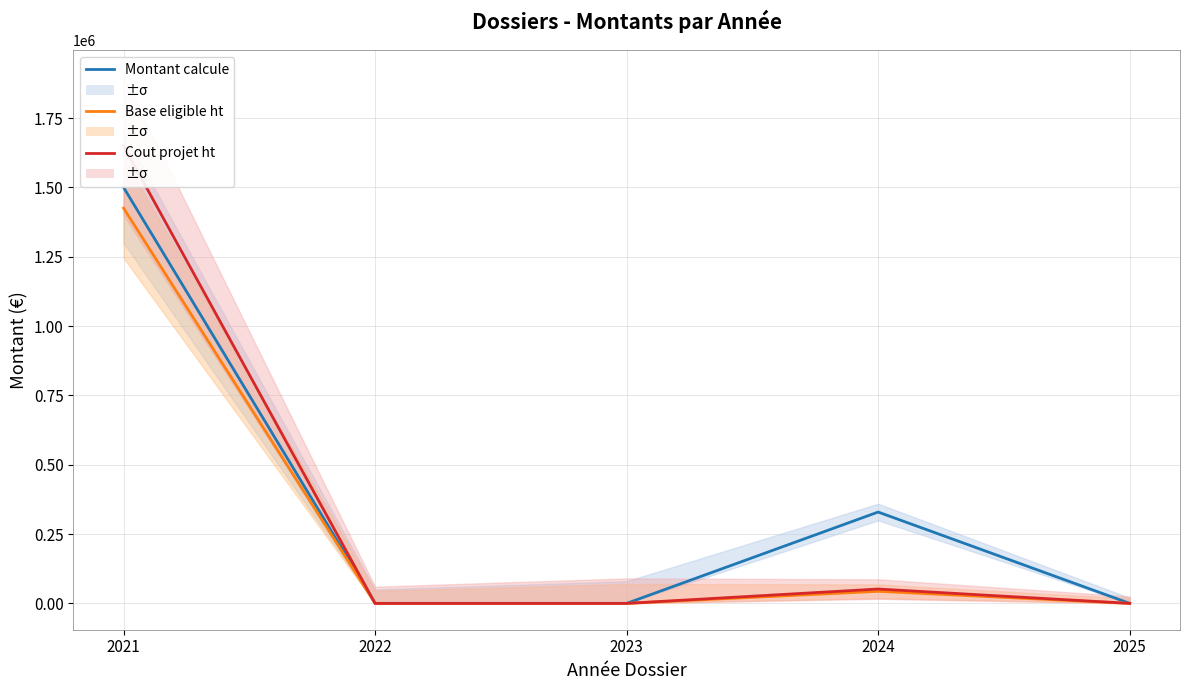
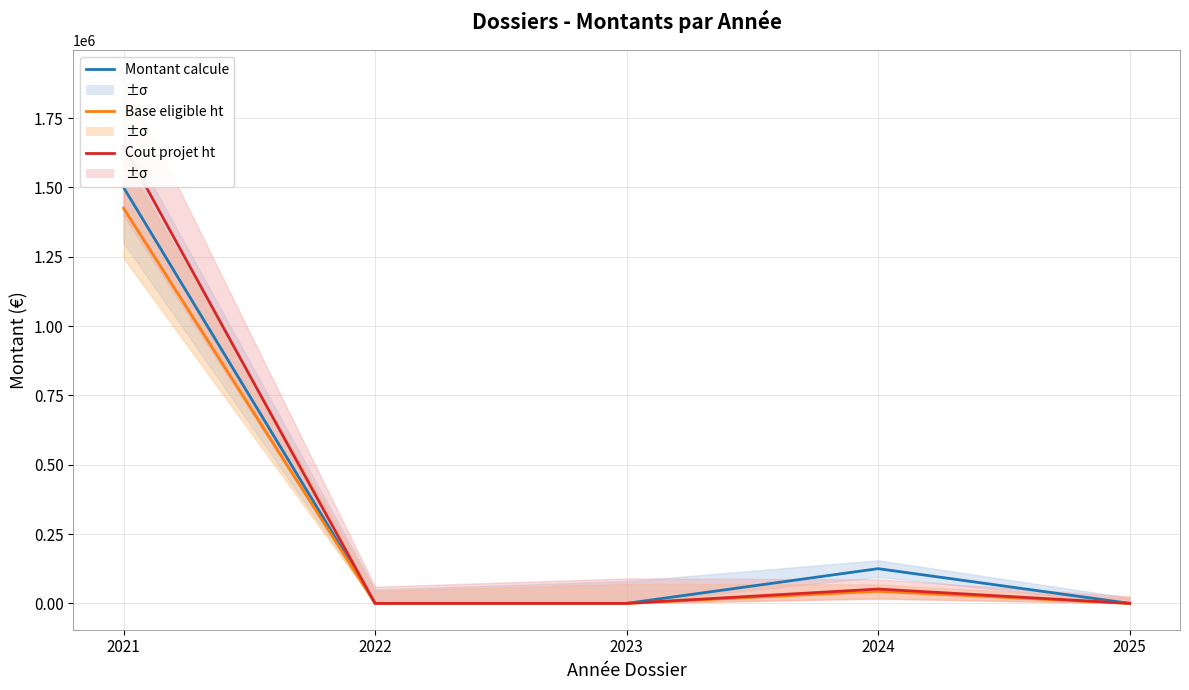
  {
    "Montant calcule": {
      "2021": 1500000,
-     "2024": 330000
+     "2024": 130000
    },
    "Base eligible ht": {
      "2021": 1430000
    }
  }
